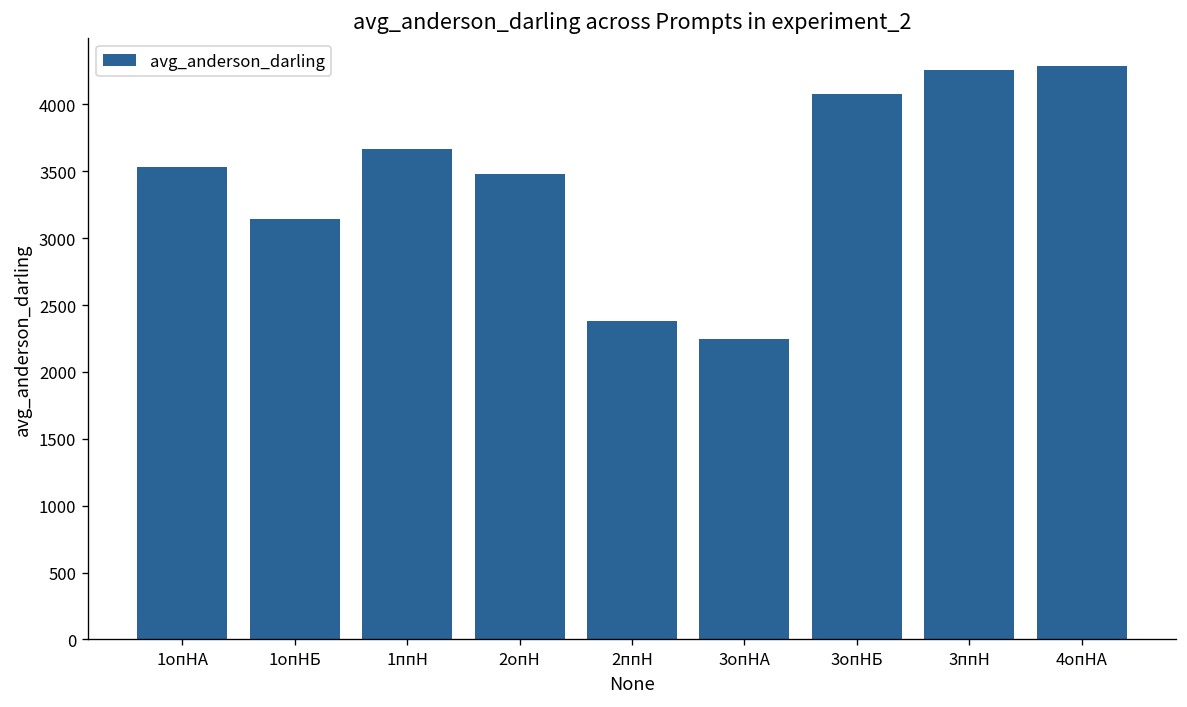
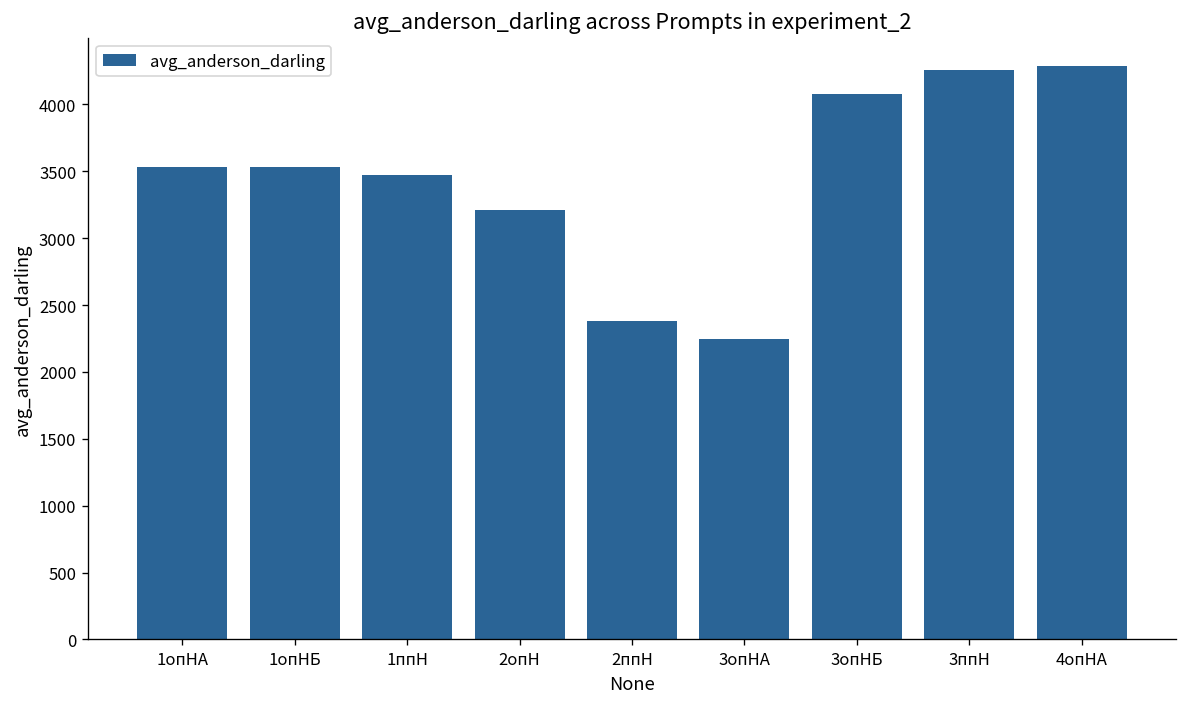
  {
    "1опНА": 3540,
-   "1опНБ": 3150,
-   "1ппН": 3670,
-   "2опН": 3480,
+   "1опНБ": 3540,
+   "1ппН": 3480,
+   "2опН": 3210,
    "2ппН": 2380,
    "3опНА": 2250,
    "3опНБ": 4080,
    "3ппН": 4260,
    "4опНА": 4280
  }
